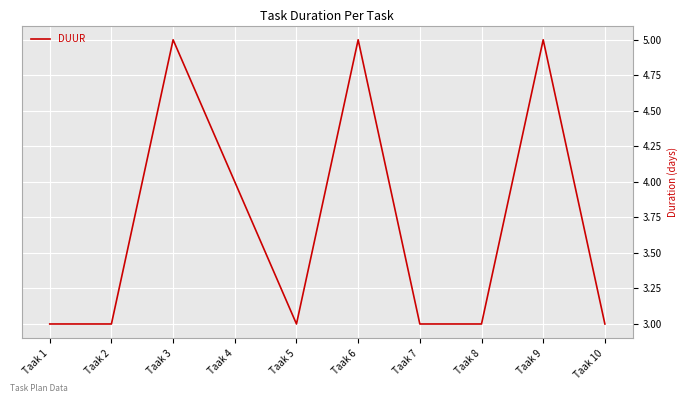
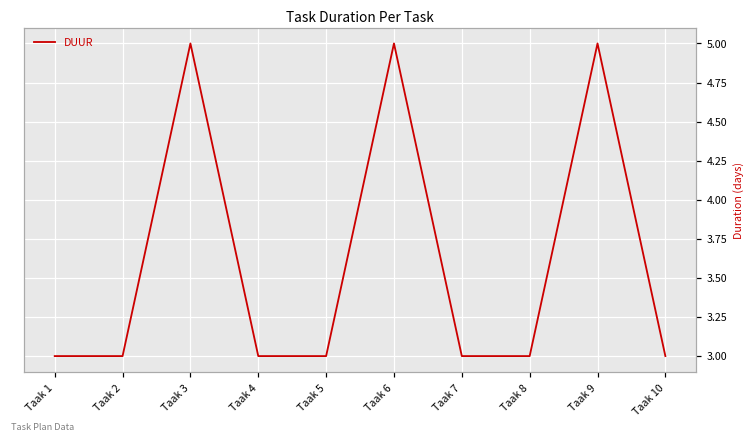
  {
    "Taak 1": 3,
    "Taak 2": 3,
    "Taak 3": 5,
-   "Taak 4": 4,
+   "Taak 4": 3,
    "Taak 5": 3,
    "Taak 6": 5,
    "Taak 7": 3,
    "Taak 8": 3,
    "Taak 9": 5,
    "Taak 10": 3
  }
